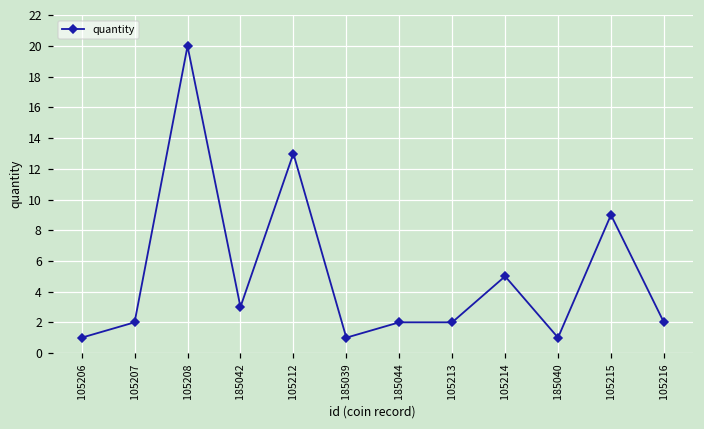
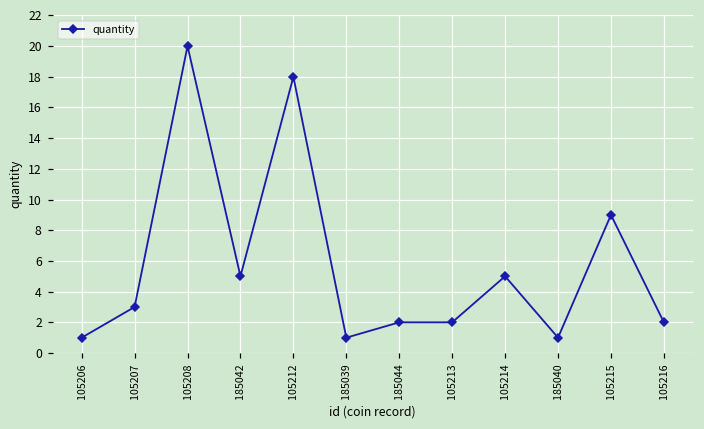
  {
    "105206": 1,
-   "105207": 2,
+   "105207": 3,
    "105208": 20,
-   "185042": 3,
-   "105212": 13,
+   "185042": 5,
+   "105212": 18,
    "185039": 1,
    "185044": 2,
    "105213": 2,
    "105214": 5,
    "185040": 1,
    "105215": 9,
    "105216": 2
  }
